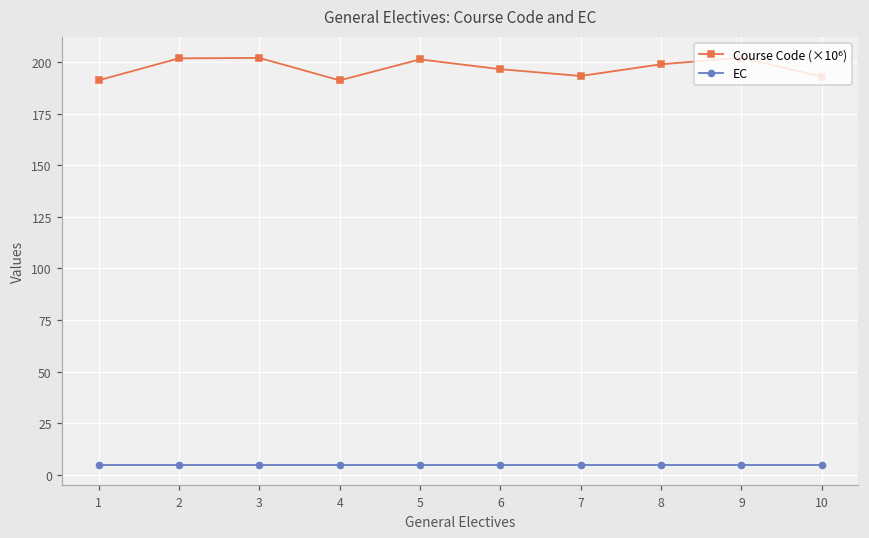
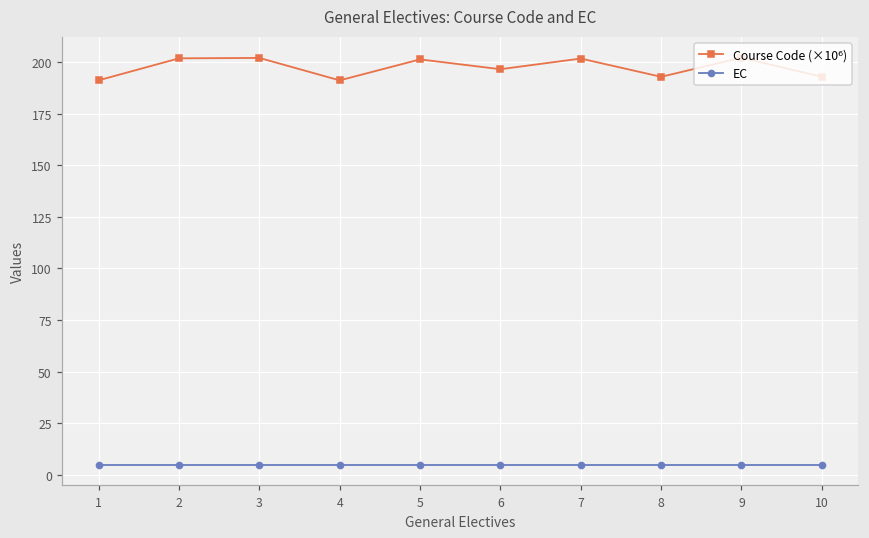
  {
    "Course Code (×10⁶)": {
      "1": 191,
      "2": 202,
      "3": 202,
      "4": 191,
      "5": 201,
      "6": 197,
-     "7": 193,
-     "8": 199
+     "7": 202,
+     "8": 193
    },
    "EC": {
      "1": 5,
      "2": 5,
      "3": 5,
      "4": 5,
      "5": 5,
      "6": 5,
      "7": 5,
      "8": 5,
      "9": 5,
      "10": 5
    }
  }
